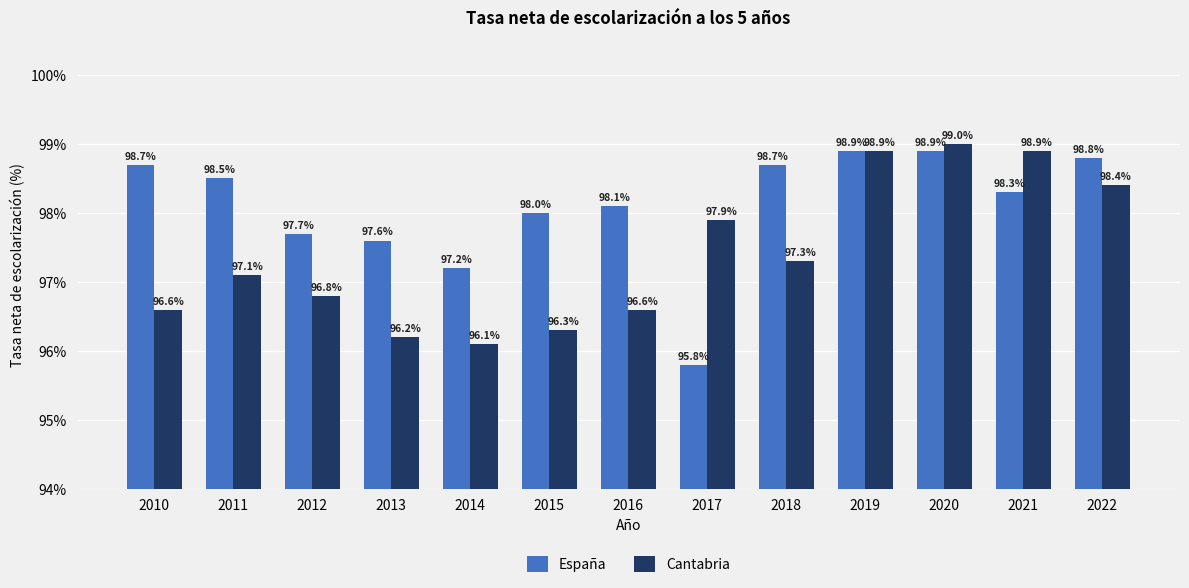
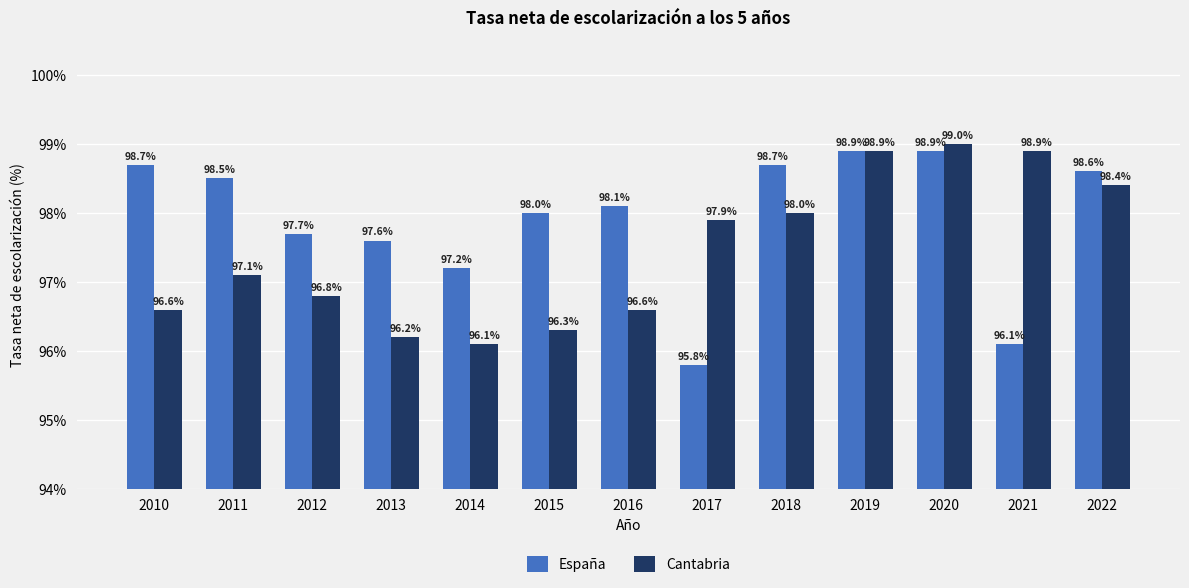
  {
    "España": {
      "2010": "98.7%",
      "2011": "98.5%",
      "2012": "97.7%",
      "2013": "97.6%",
      "2014": "97.2%",
      "2015": "98.0%",
      "2016": "98.1%",
      "2017": "95.8%",
      "2018": "98.7%",
      "2019": "98.9%",
      "2020": "98.9%",
-     "2021": "98.3%",
-     "2022": "98.8%"
+     "2021": "96.1%",
+     "2022": "98.6%"
    },
    "Cantabria": {
      "2010": "96.6%",
      "2011": "97.1%",
      "2012": "96.8%",
      "2013": "96.2%",
      "2014": "96.1%",
      "2015": "96.3%",
      "2016": "96.6%",
      "2017": "97.9%",
-     "2018": "97.3%",
+     "2018": "98.0%",
      "2019": "98.9%",
      "2020": "99.0%",
      "2021": "98.9%",
      "2022": "98.4%"
    }
  }
